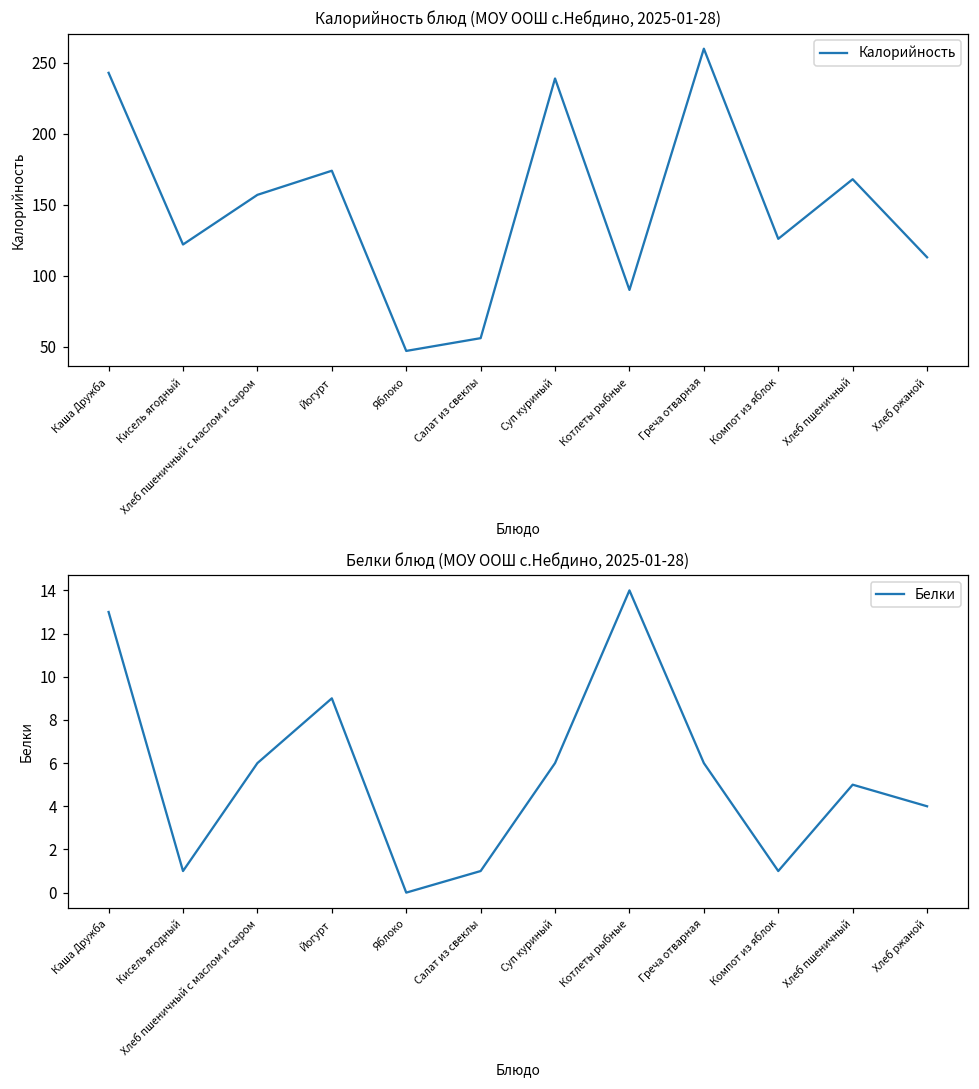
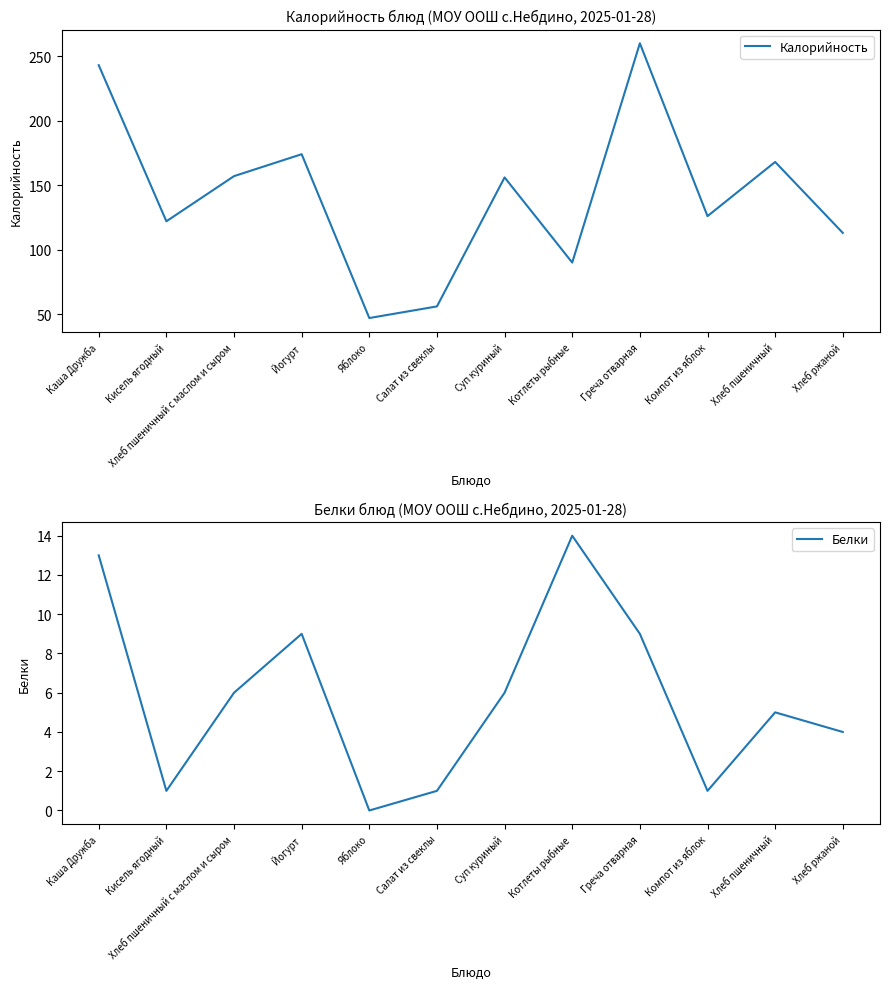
  {
    "Калорийность блюд (МОУ ООШ с.Небдино, 2025-01-28)": {
      "Каша Дружба": 243,
      "Кисель ягодный": 122,
      "Хлеб пшеничный с маслом и сыром": 157,
      "Йогурт": 174,
      "Яблоко": 47,
      "Салат из свеклы": 56,
-     "Суп куриный": 239,
+     "Суп куриный": 156,
      "Котлеты рыбные": 90,
      "Греча отварная": 260,
      "Компот из яблок": 126,
      "Хлеб пшеничный": 168,
      "Хлеб ржаной": 113
    },
    "Белки блюд (МОУ ООШ с.Небдино, 2025-01-28)": {
      "Каша Дружба": 13,
      "Кисель ягодный": 1,
      "Хлеб пшеничный с маслом и сыром": 6,
      "Йогурт": 9,
      "Яблоко": 0,
      "Салат из свеклы": 1,
      "Суп куриный": 6,
      "Котлеты рыбные": 14,
-     "Греча отварная": 6,
+     "Греча отварная": 9,
      "Компот из яблок": 1,
      "Хлеб пшеничный": 5,
      "Хлеб ржаной": 4
    }
  }
